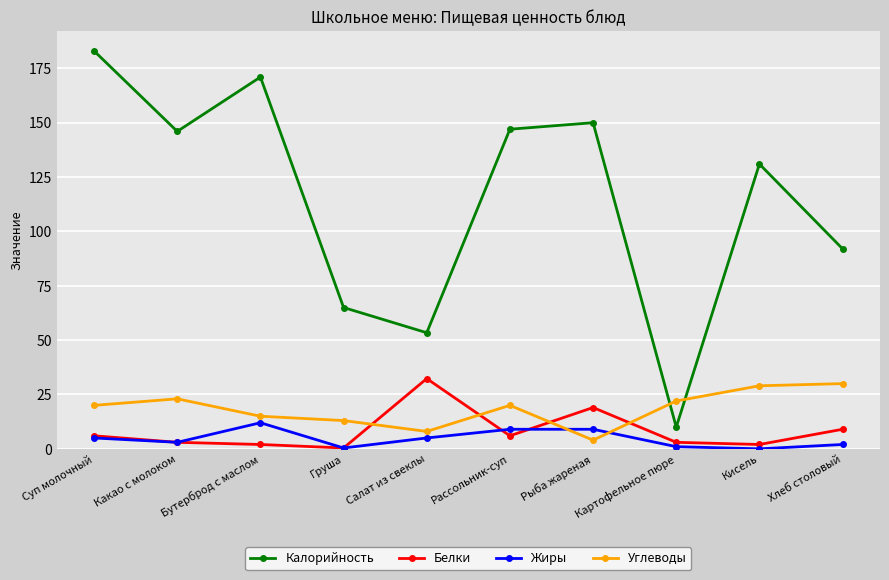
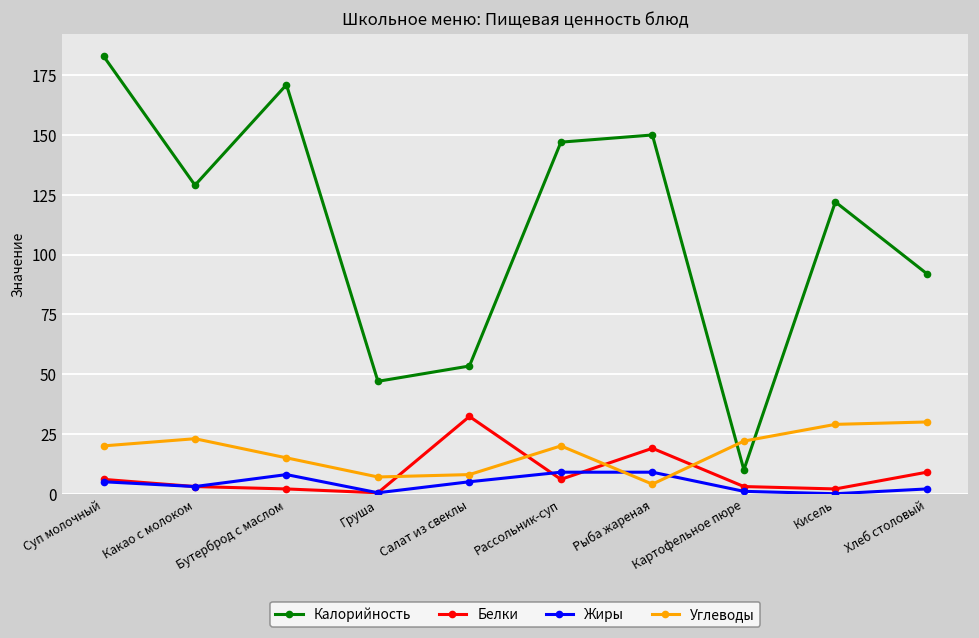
  {
    "Калорийность": {
      "Суп молочный": 183,
-     "Какао с молоком": 146,
+     "Какао с молоком": 129,
      "Бутерброд с маслом": 171,
-     "Груша": 65,
+     "Груша": 47,
      "Салат из свеклы": 53,
      "Рассольник-суп": 147,
      "Рыба жареная": 150,
      "Картофельное пюре": 10,
-     "Кисель": 131,
+     "Кисель": 122,
      "Хлеб столовый": 92
    },
    "Белки": {
      "Бутерброд с маслом": 2,
      "Салат из свеклы": 32,
      "Рассольник-суп": 6,
      "Рыба жареная": 19,
      "Картофельное пюре": 3,
      "Кисель": 2,
      "Хлеб столовый": 9
    },
    "Жиры": {
-     "Бутерброд с маслом": 12,
+     "Бутерброд с маслом": 8,
      "Салат из свеклы": 5,
      "Рассольник-суп": 9,
      "Рыба жареная": 9,
      "Картофельное пюре": 1,
      "Кисель": 0,
      "Хлеб столовый": 2
    },
    "Углеводы": {
      "Суп молочный": 20,
      "Какао с молоком": 23,
      "Бутерброд с маслом": 15,
-     "Груша": 13,
+     "Груша": 7,
      "Салат из свеклы": 8,
      "Рассольник-суп": 20,
      "Рыба жареная": 4,
      "Картофельное пюре": 22,
      "Кисель": 29,
      "Хлеб столовый": 30
    }
  }
